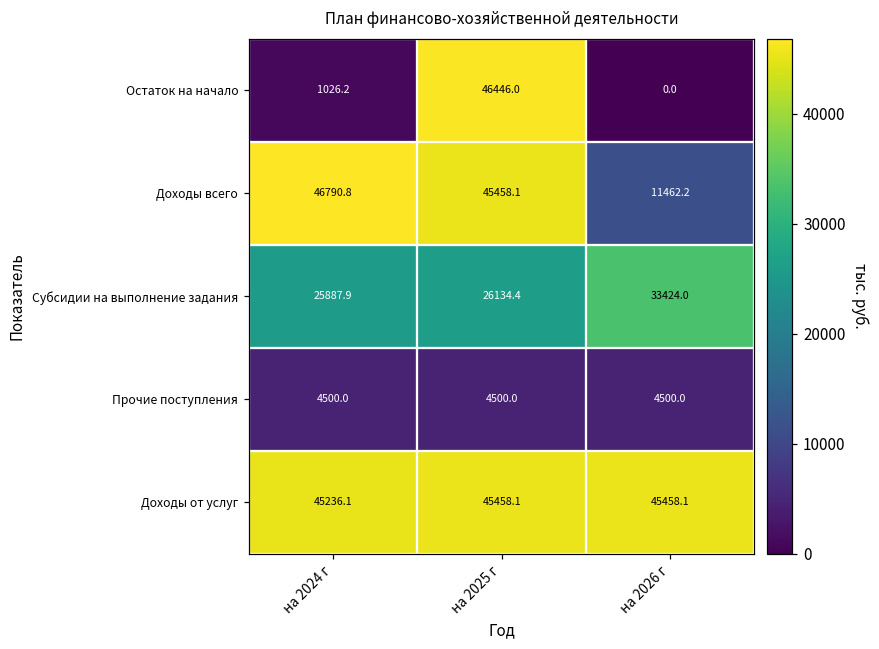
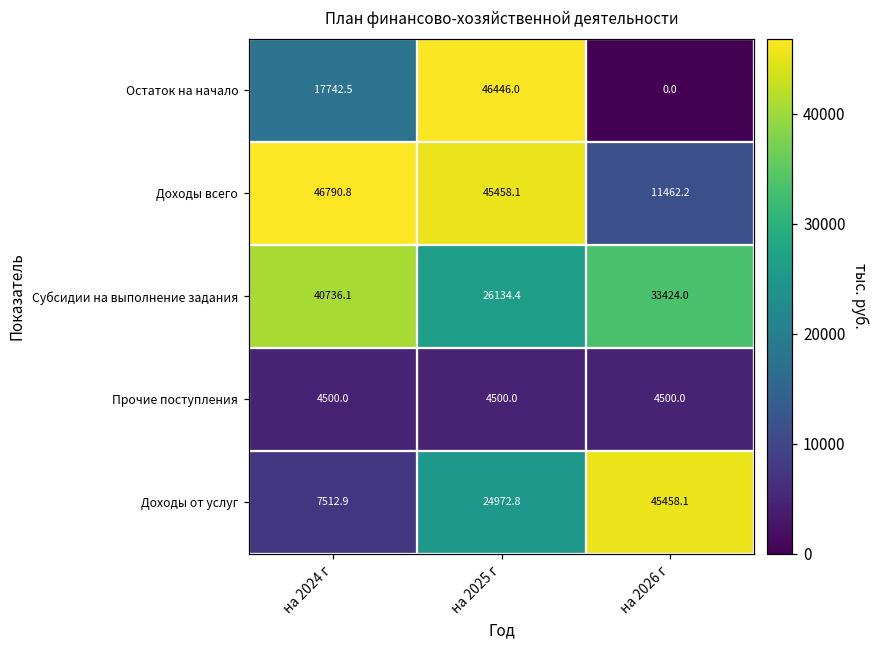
  {
    "Остаток на начало": {
-     "на 2024 г": 1026.2,
+     "на 2024 г": 17742.5,
      "на 2025 г": 46446.0,
      "на 2026 г": 0.0
    },
    "Доходы всего": {
      "на 2024 г": 46790.8,
      "на 2025 г": 45458.1,
      "на 2026 г": 11462.2
    },
    "Субсидии на выполнение задания": {
-     "на 2024 г": 25887.9,
+     "на 2024 г": 40736.1,
      "на 2025 г": 26134.4,
      "на 2026 г": 33424.0
    },
    "Прочие поступления": {
      "на 2024 г": 4500.0,
      "на 2025 г": 4500.0,
      "на 2026 г": 4500.0
    },
    "Доходы от услуг": {
-     "на 2024 г": 45236.1,
-     "на 2025 г": 45458.1,
+     "на 2024 г": 7512.9,
+     "на 2025 г": 24972.8,
      "на 2026 г": 45458.1
    }
  }
